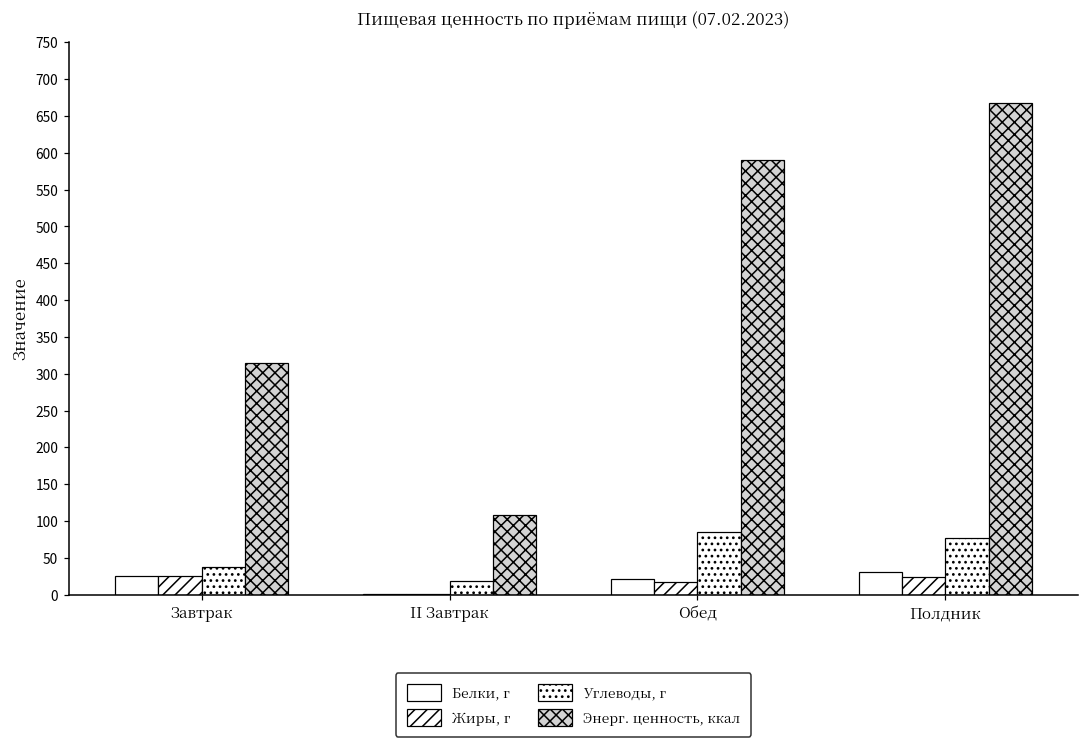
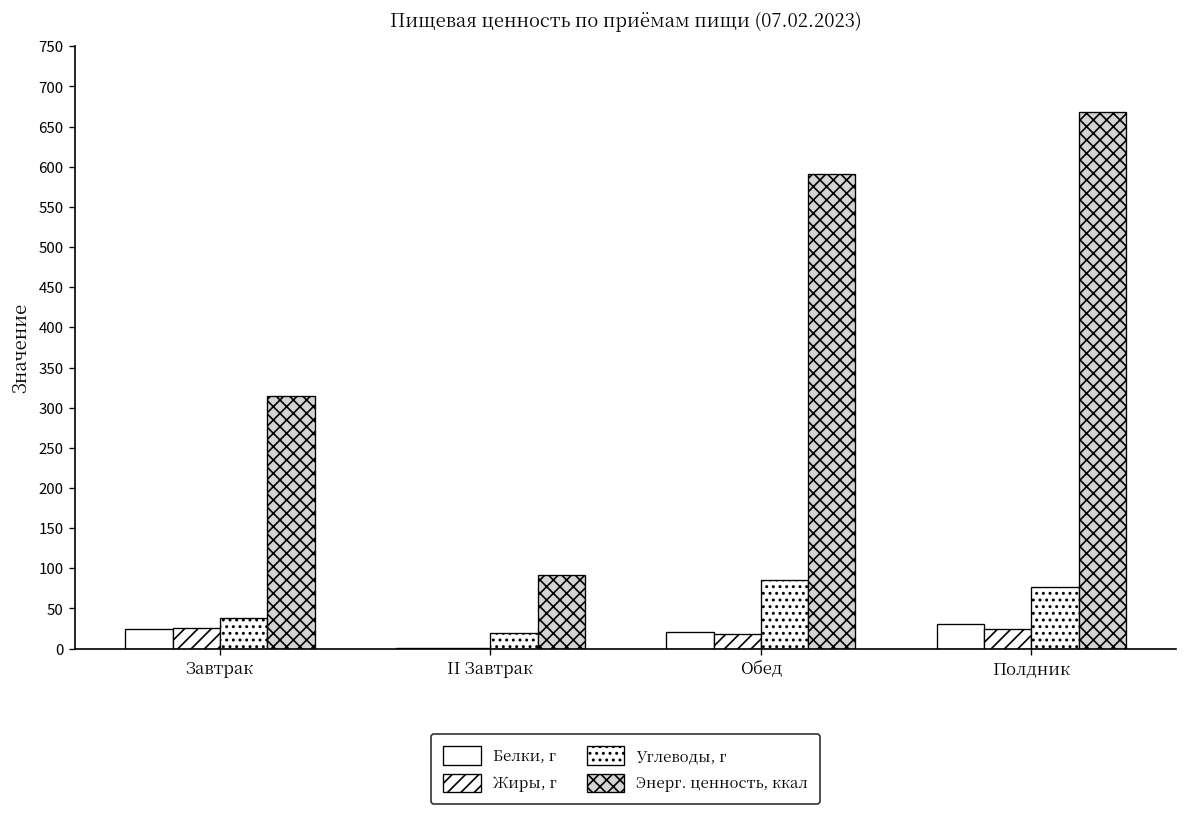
  {
    "Энерг. ценность, ккал": {
      "Завтрак": 310,
-     "II Завтрак": 110,
+     "II Завтрак": 90,
      "Обед": 590,
      "Полдник": 670
    }
  }
